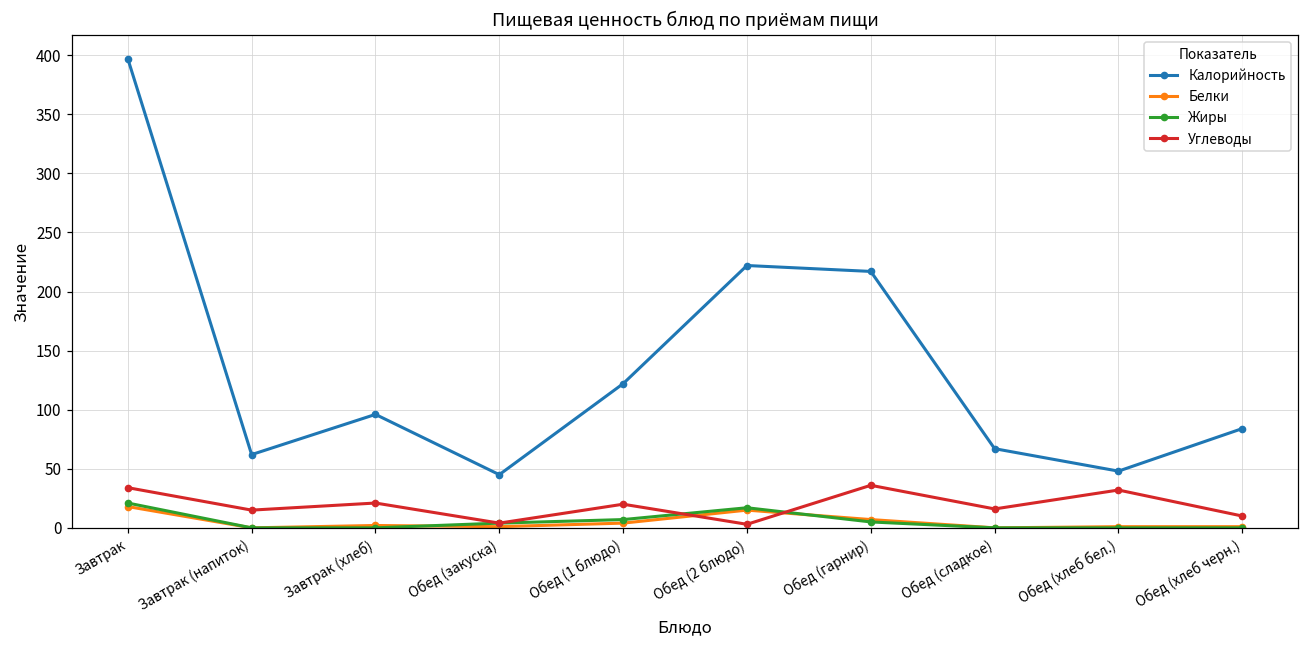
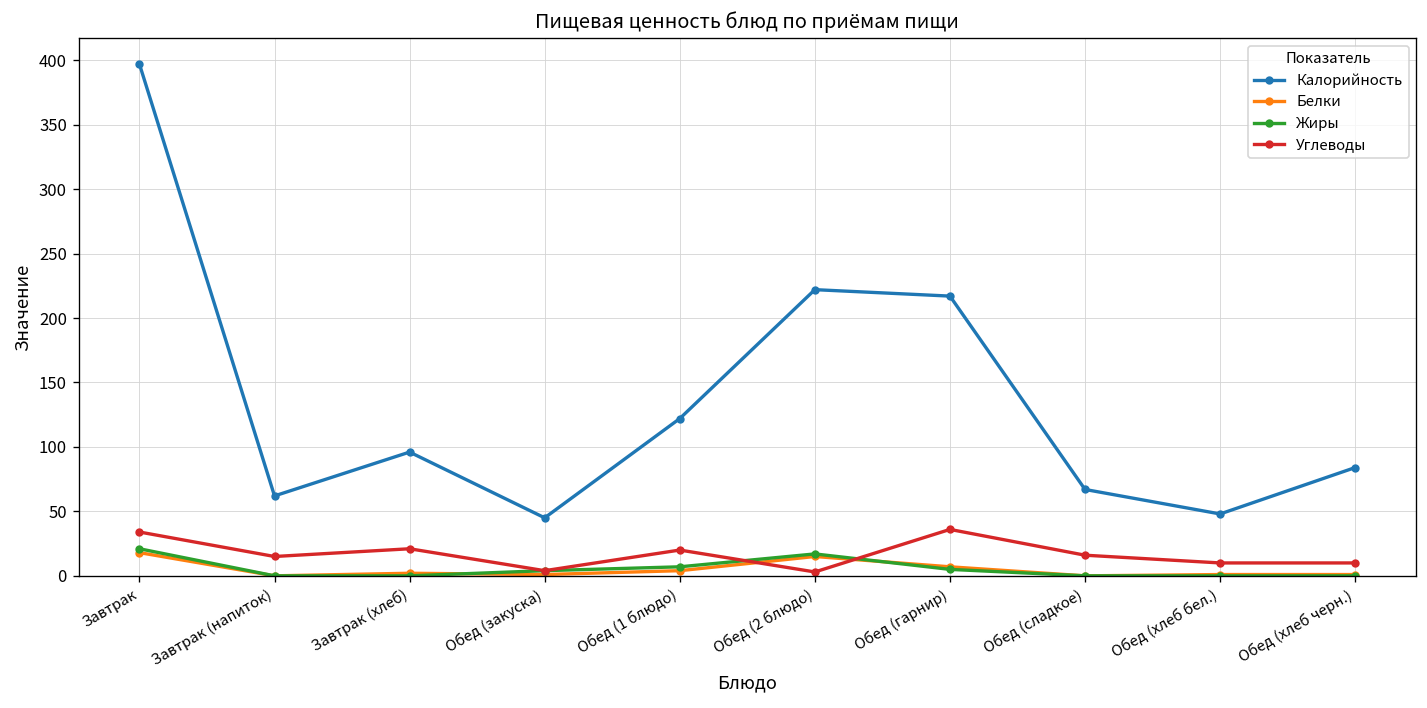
  {
    "Калорийность": {
      "Завтрак": 397,
      "Завтрак (напиток)": 62,
      "Завтрак (хлеб)": 96,
      "Обед (закуска)": 45,
      "Обед (1 блюдо)": 122,
      "Обед (2 блюдо)": 222,
      "Обед (гарнир)": 217,
      "Обед (сладкое)": 67,
      "Обед (хлеб бел.)": 48,
      "Обед (хлеб черн.)": 84
    },
    "Белки": {
      "Завтрак": 18,
      "Обед (закуска)": 1,
      "Обед (1 блюдо)": 4
    },
    "Жиры": {
      "Завтрак": 21,
      "Обед (1 блюдо)": 7
    },
    "Углеводы": {
      "Завтрак": 34,
      "Завтрак (напиток)": 15,
      "Завтрак (хлеб)": 21,
      "Обед (1 блюдо)": 20,
      "Обед (2 блюдо)": 3,
      "Обед (гарнир)": 36,
      "Обед (сладкое)": 16,
-     "Обед (хлеб бел.)": 32,
+     "Обед (хлеб бел.)": 10,
      "Обед (хлеб черн.)": 10
    }
  }
